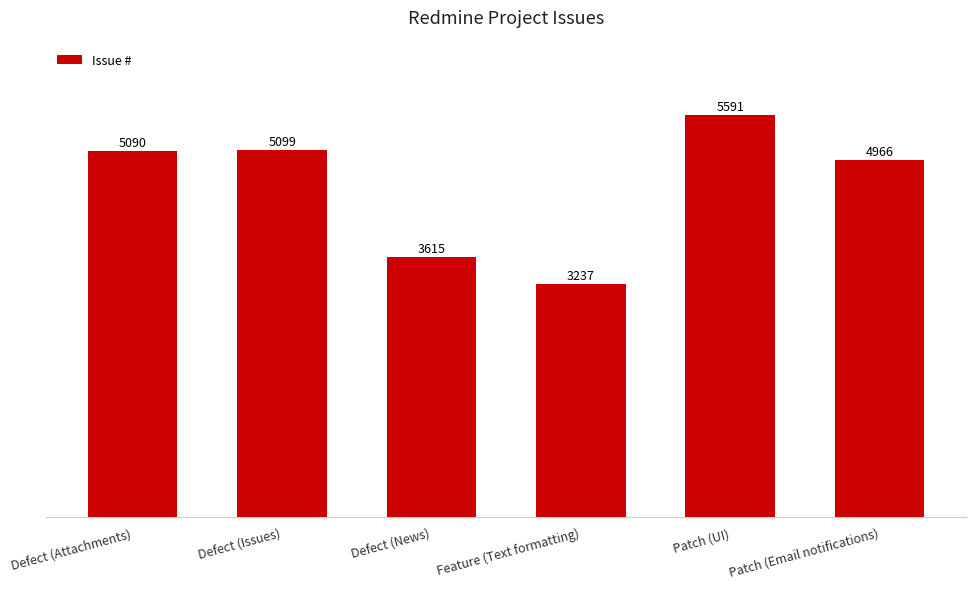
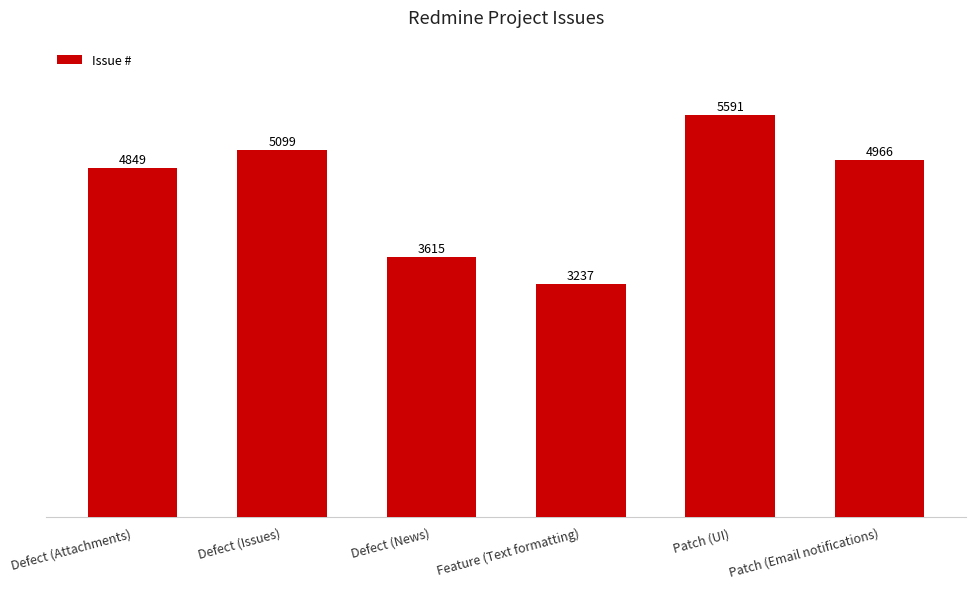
  {
-   "Defect (Attachments)": 5090,
+   "Defect (Attachments)": 4849,
    "Defect (Issues)": 5099,
    "Defect (News)": 3615,
    "Feature (Text formatting)": 3237,
    "Patch (UI)": 5591,
    "Patch (Email notifications)": 4966
  }
